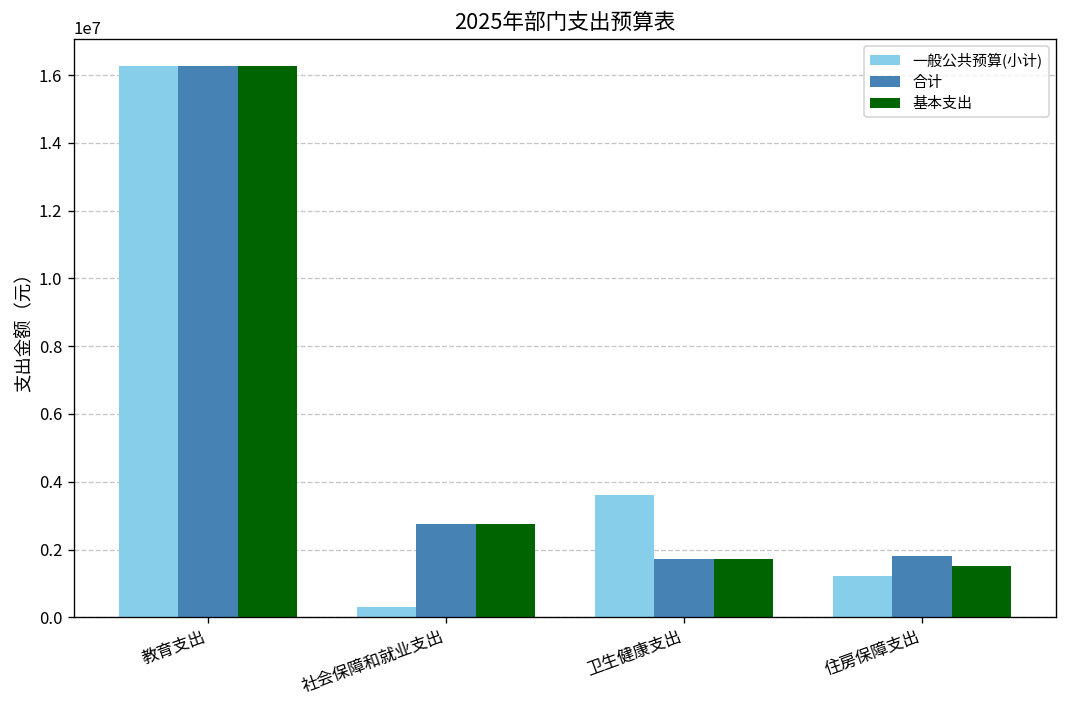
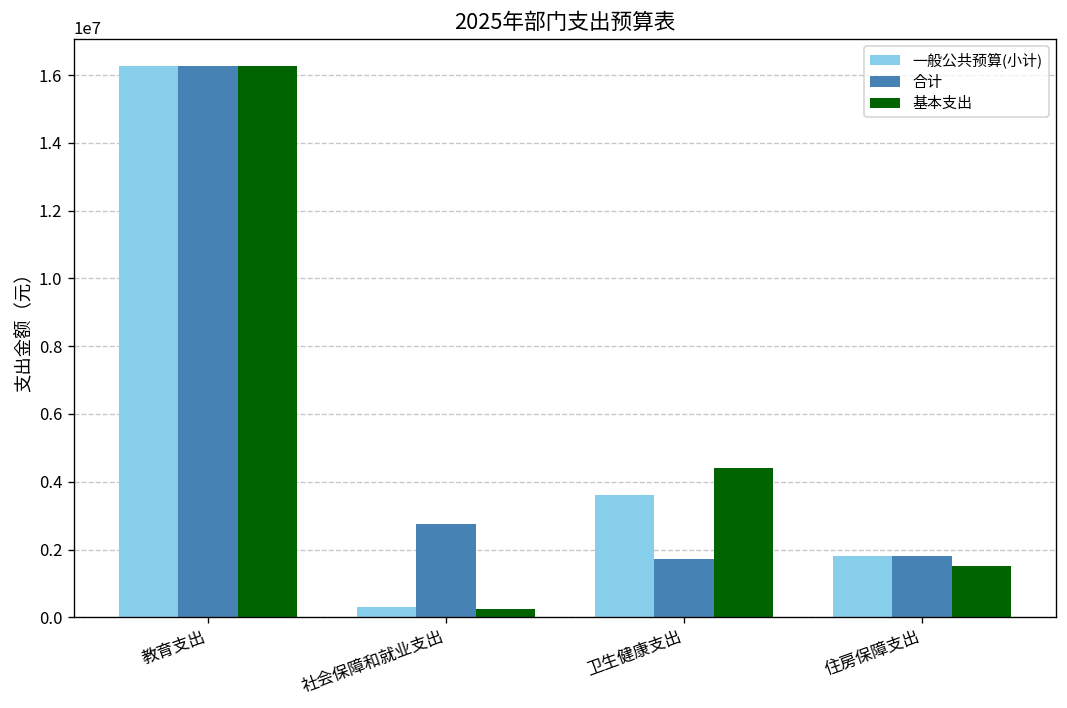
  {
    "一般公共预算(小计)": {
      "教育支出": 16300000,
      "社会保障和就业支出": 300000,
      "卫生健康支出": 3600000,
-     "住房保障支出": 1200000
+     "住房保障支出": 1800000
    },
    "合计": {
      "教育支出": 16300000,
      "社会保障和就业支出": 2700000,
      "卫生健康支出": 1700000,
      "住房保障支出": 1800000
    },
    "基本支出": {
      "教育支出": 16300000,
-     "社会保障和就业支出": 2700000,
-     "卫生健康支出": 1700000,
+     "社会保障和就业支出": 200000,
+     "卫生健康支出": 4400000,
      "住房保障支出": 1500000
    }
  }
